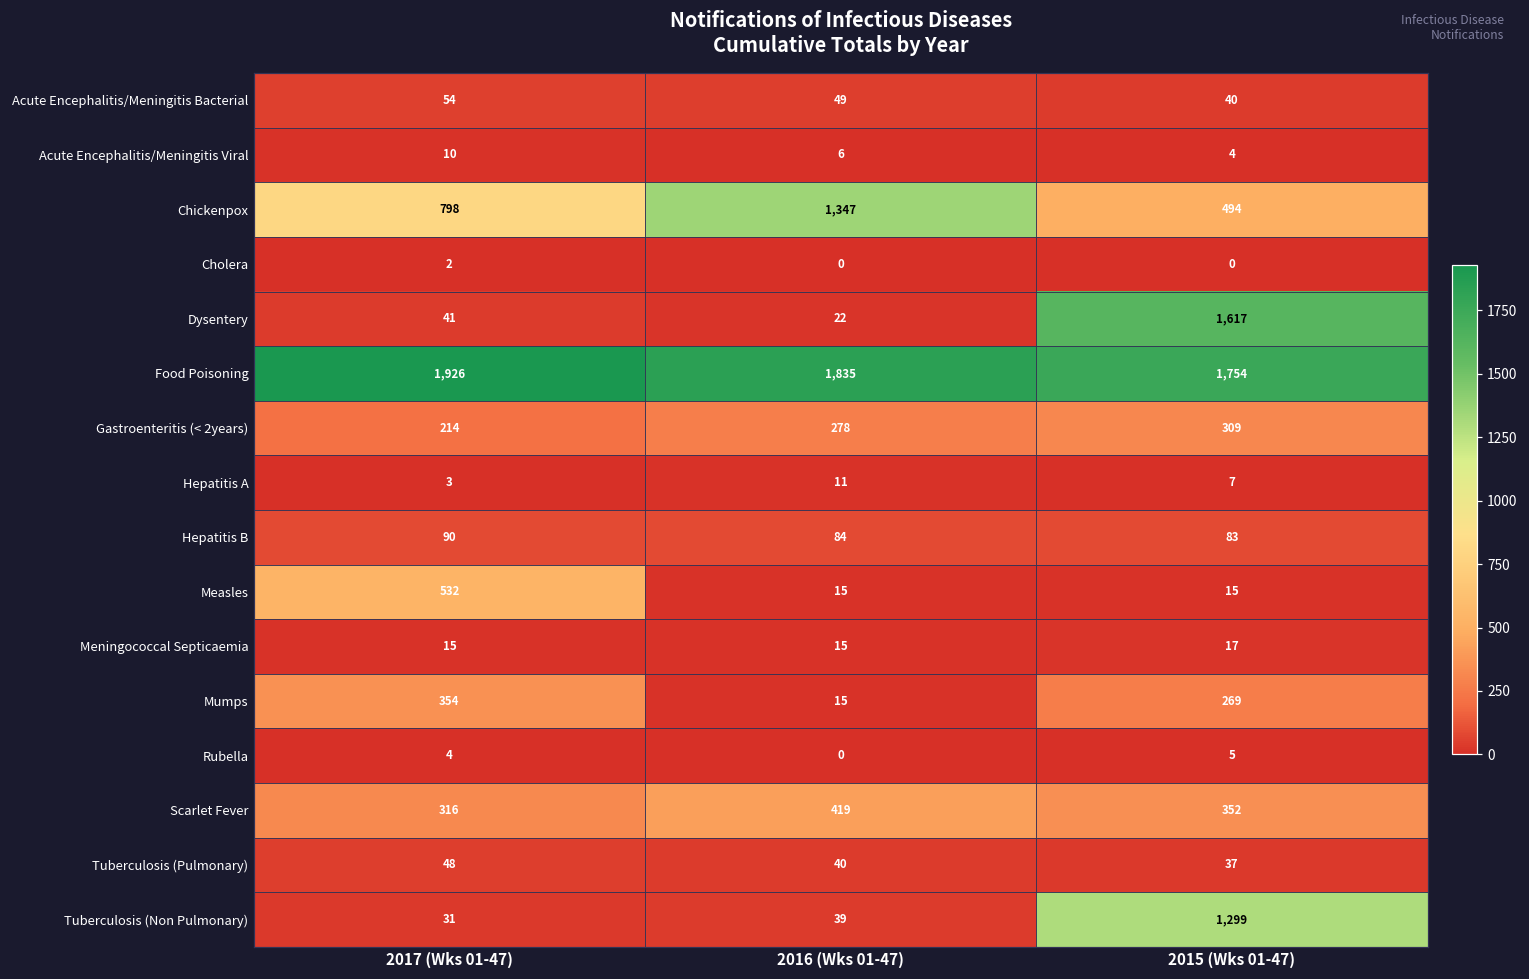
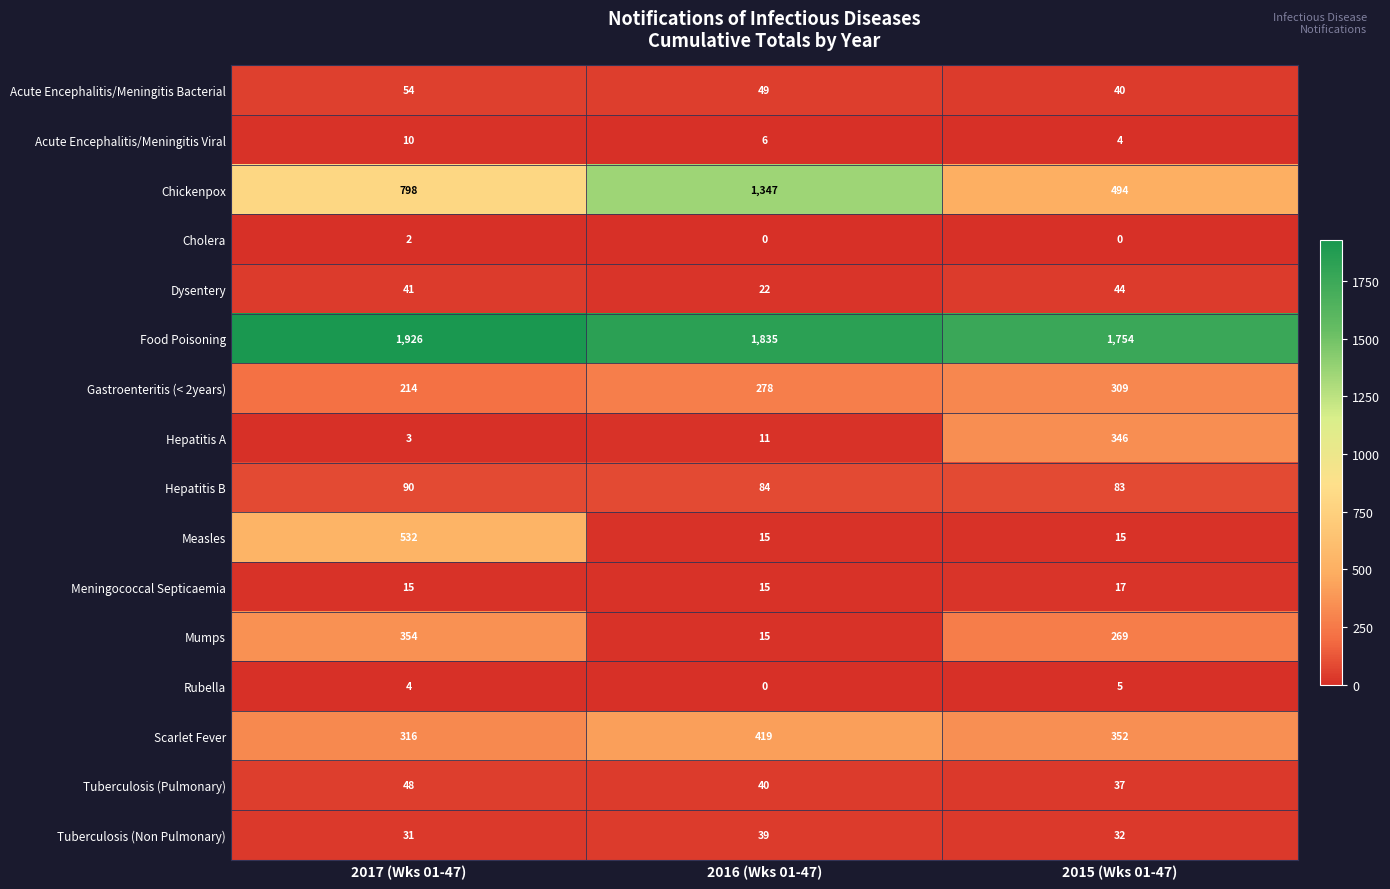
  {
    "Acute Encephalitis/Meningitis Bacterial": {
      "2017 (Wks 01-47)": "54",
      "2016 (Wks 01-47)": "49",
      "2015 (Wks 01-47)": "40"
    },
    "Acute Encephalitis/Meningitis Viral": {
      "2017 (Wks 01-47)": "10",
      "2016 (Wks 01-47)": "6",
      "2015 (Wks 01-47)": "4"
    },
    "Chickenpox": {
      "2017 (Wks 01-47)": "798",
      "2016 (Wks 01-47)": "1,347",
      "2015 (Wks 01-47)": "494"
    },
    "Cholera": {
      "2017 (Wks 01-47)": "2",
      "2016 (Wks 01-47)": "0",
      "2015 (Wks 01-47)": "0"
    },
    "Dysentery": {
      "2017 (Wks 01-47)": "41",
      "2016 (Wks 01-47)": "22",
-     "2015 (Wks 01-47)": "1,617"
+     "2015 (Wks 01-47)": "44"
    },
    "Food Poisoning": {
      "2017 (Wks 01-47)": "1,926",
      "2016 (Wks 01-47)": "1,835",
      "2015 (Wks 01-47)": "1,754"
    },
    "Gastroenteritis (< 2years)": {
      "2017 (Wks 01-47)": "214",
      "2016 (Wks 01-47)": "278",
      "2015 (Wks 01-47)": "309"
    },
    "Hepatitis A": {
      "2017 (Wks 01-47)": "3",
      "2016 (Wks 01-47)": "11",
-     "2015 (Wks 01-47)": "7"
+     "2015 (Wks 01-47)": "346"
    },
    "Hepatitis B": {
      "2017 (Wks 01-47)": "90",
      "2016 (Wks 01-47)": "84",
      "2015 (Wks 01-47)": "83"
    },
    "Measles": {
      "2017 (Wks 01-47)": "532",
      "2016 (Wks 01-47)": "15",
      "2015 (Wks 01-47)": "15"
    },
    "Meningococcal Septicaemia": {
      "2017 (Wks 01-47)": "15",
      "2016 (Wks 01-47)": "15",
      "2015 (Wks 01-47)": "17"
    },
    "Mumps": {
      "2017 (Wks 01-47)": "354",
      "2016 (Wks 01-47)": "15",
      "2015 (Wks 01-47)": "269"
    },
    "Rubella": {
      "2017 (Wks 01-47)": "4",
      "2016 (Wks 01-47)": "0",
      "2015 (Wks 01-47)": "5"
    },
    "Scarlet Fever": {
      "2017 (Wks 01-47)": "316",
      "2016 (Wks 01-47)": "419",
      "2015 (Wks 01-47)": "352"
    },
    "Tuberculosis (Pulmonary)": {
      "2017 (Wks 01-47)": "48",
      "2016 (Wks 01-47)": "40",
      "2015 (Wks 01-47)": "37"
    },
    "Tuberculosis (Non Pulmonary)": {
      "2017 (Wks 01-47)": "31",
      "2016 (Wks 01-47)": "39",
-     "2015 (Wks 01-47)": "1,299"
+     "2015 (Wks 01-47)": "32"
    }
  }
